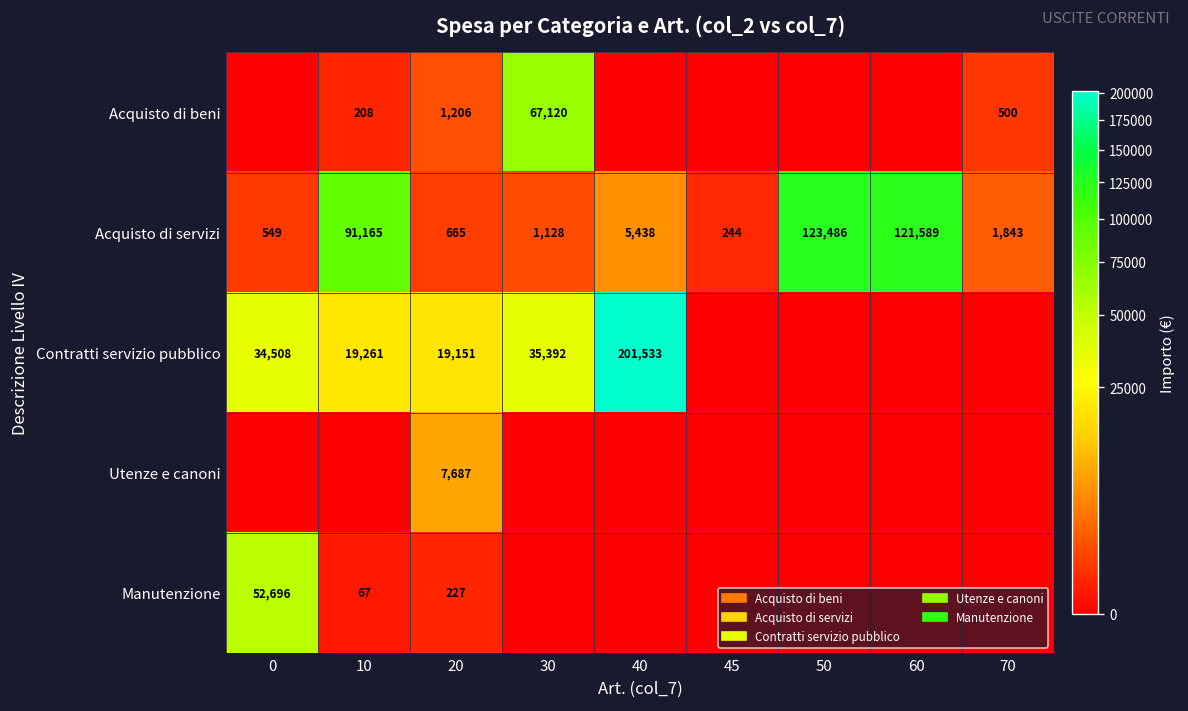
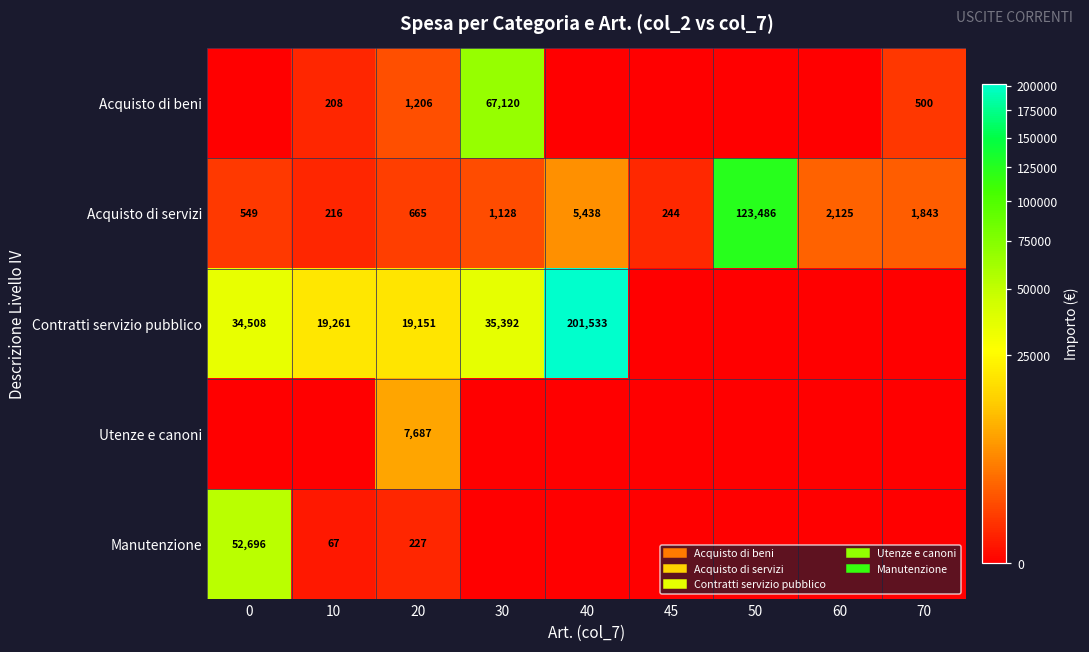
  {
    "Acquisto di beni": {
      "10": "208",
      "20": "1,206",
      "30": "67,120",
      "70": "500"
    },
    "Acquisto di servizi": {
      "0": "549",
-     "10": "91,165",
+     "10": "216",
      "20": "665",
      "30": "1,128",
      "40": "5,438",
      "45": "244",
      "50": "123,486",
-     "60": "121,589",
+     "60": "2,125",
      "70": "1,843"
    },
    "Contratti servizio pubblico": {
      "0": "34,508",
      "10": "19,261",
      "20": "19,151",
      "30": "35,392",
      "40": "201,533"
    },
    "Utenze e canoni": {
      "20": "7,687"
    },
    "Manutenzione": {
      "0": "52,696",
      "10": "67",
      "20": "227"
    }
  }
